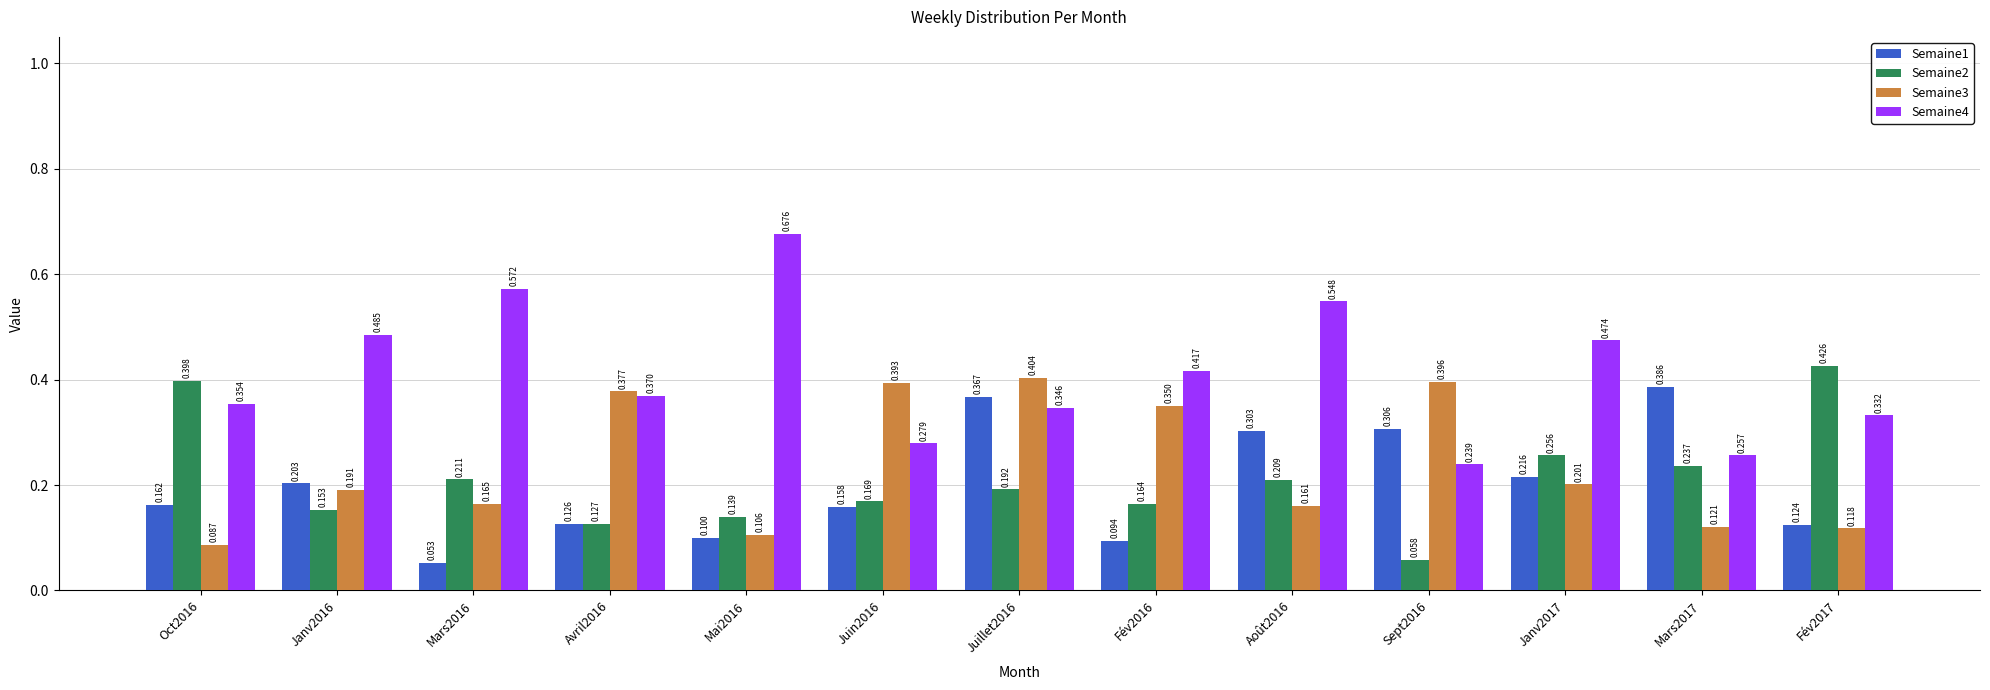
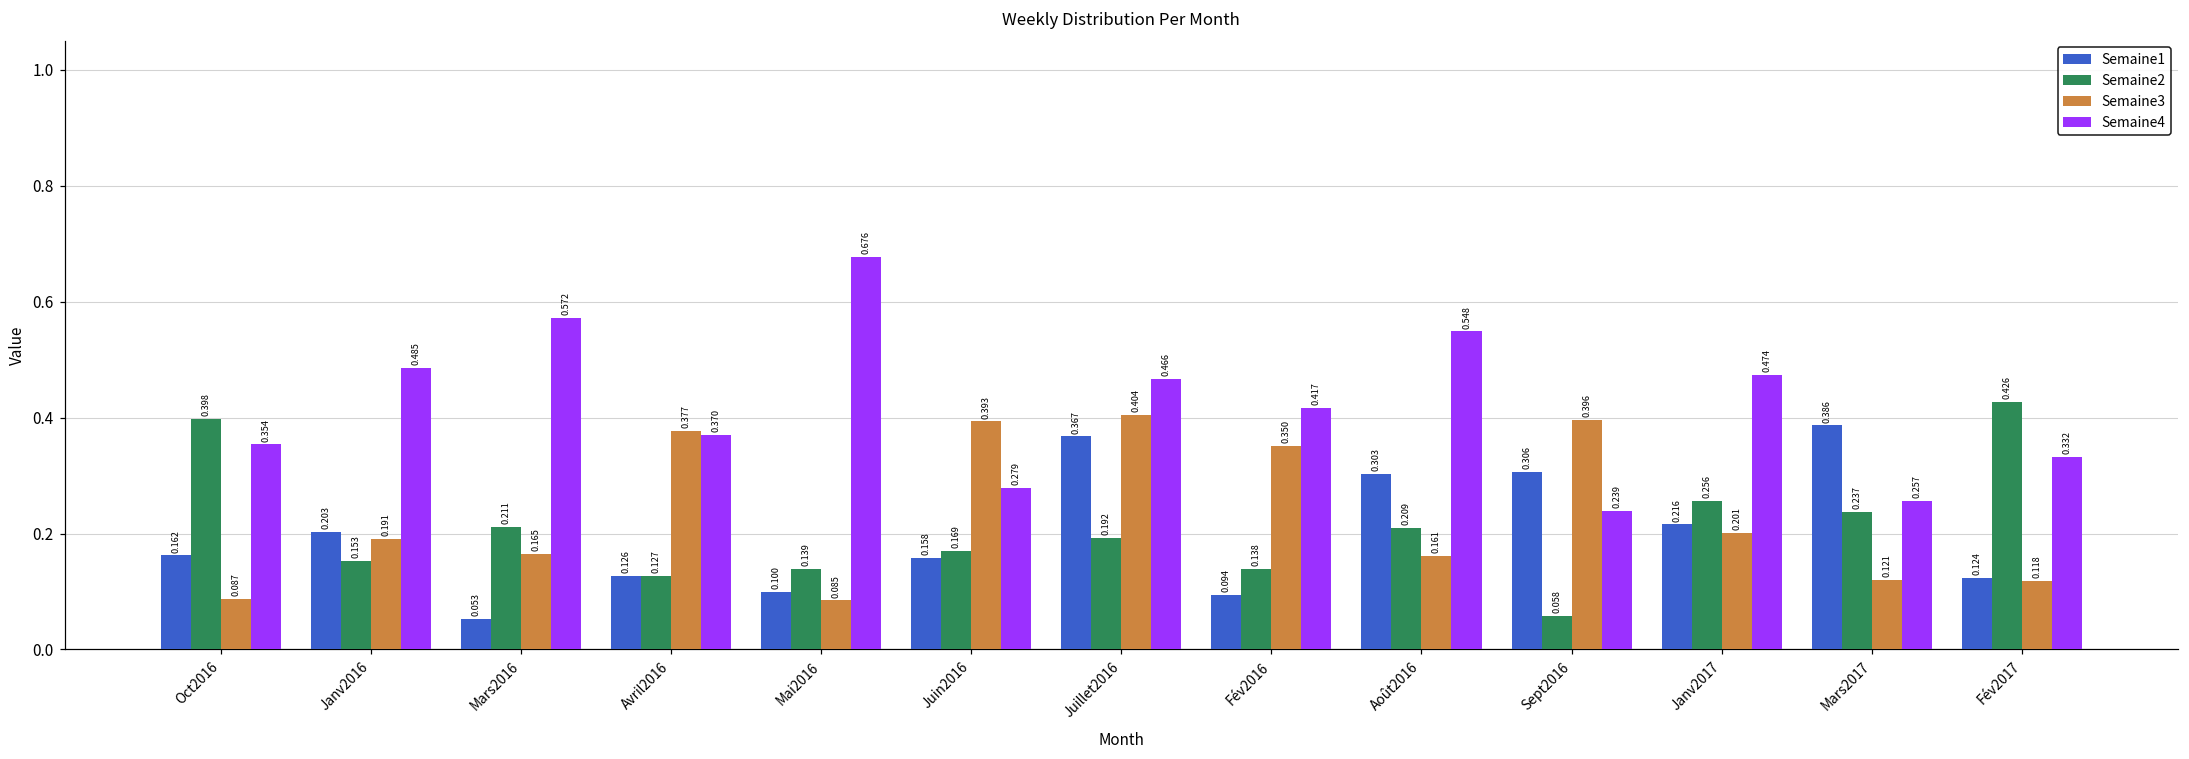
  {
    "Semaine1": {
      "Oct2016": 0.162,
      "Janv2016": 0.203,
      "Mars2016": 0.053,
      "Avril2016": 0.126,
      "Mai2016": 0.100,
      "Juin2016": 0.158,
      "Juillet2016": 0.367,
      "Fév2016": 0.094,
      "Août2016": 0.303,
      "Sept2016": 0.306,
      "Janv2017": 0.216,
      "Mars2017": 0.386,
      "Fév2017": 0.124
    },
    "Semaine2": {
      "Oct2016": 0.398,
      "Janv2016": 0.153,
      "Mars2016": 0.211,
      "Avril2016": 0.127,
      "Mai2016": 0.139,
      "Juin2016": 0.169,
      "Juillet2016": 0.192,
-     "Fév2016": 0.164,
+     "Fév2016": 0.138,
      "Août2016": 0.209,
      "Sept2016": 0.058,
      "Janv2017": 0.256,
      "Mars2017": 0.237,
      "Fév2017": 0.426
    },
    "Semaine3": {
      "Oct2016": 0.087,
      "Janv2016": 0.191,
      "Mars2016": 0.165,
      "Avril2016": 0.377,
-     "Mai2016": 0.106,
+     "Mai2016": 0.085,
      "Juin2016": 0.393,
      "Juillet2016": 0.404,
      "Fév2016": 0.350,
      "Août2016": 0.161,
      "Sept2016": 0.396,
      "Janv2017": 0.201,
      "Mars2017": 0.121,
      "Fév2017": 0.118
    },
    "Semaine4": {
      "Oct2016": 0.354,
      "Janv2016": 0.485,
      "Mars2016": 0.572,
      "Avril2016": 0.370,
      "Mai2016": 0.676,
      "Juin2016": 0.279,
-     "Juillet2016": 0.346,
+     "Juillet2016": 0.466,
      "Fév2016": 0.417,
      "Août2016": 0.548,
      "Sept2016": 0.239,
      "Janv2017": 0.474,
      "Mars2017": 0.257,
      "Fév2017": 0.332
    }
  }
